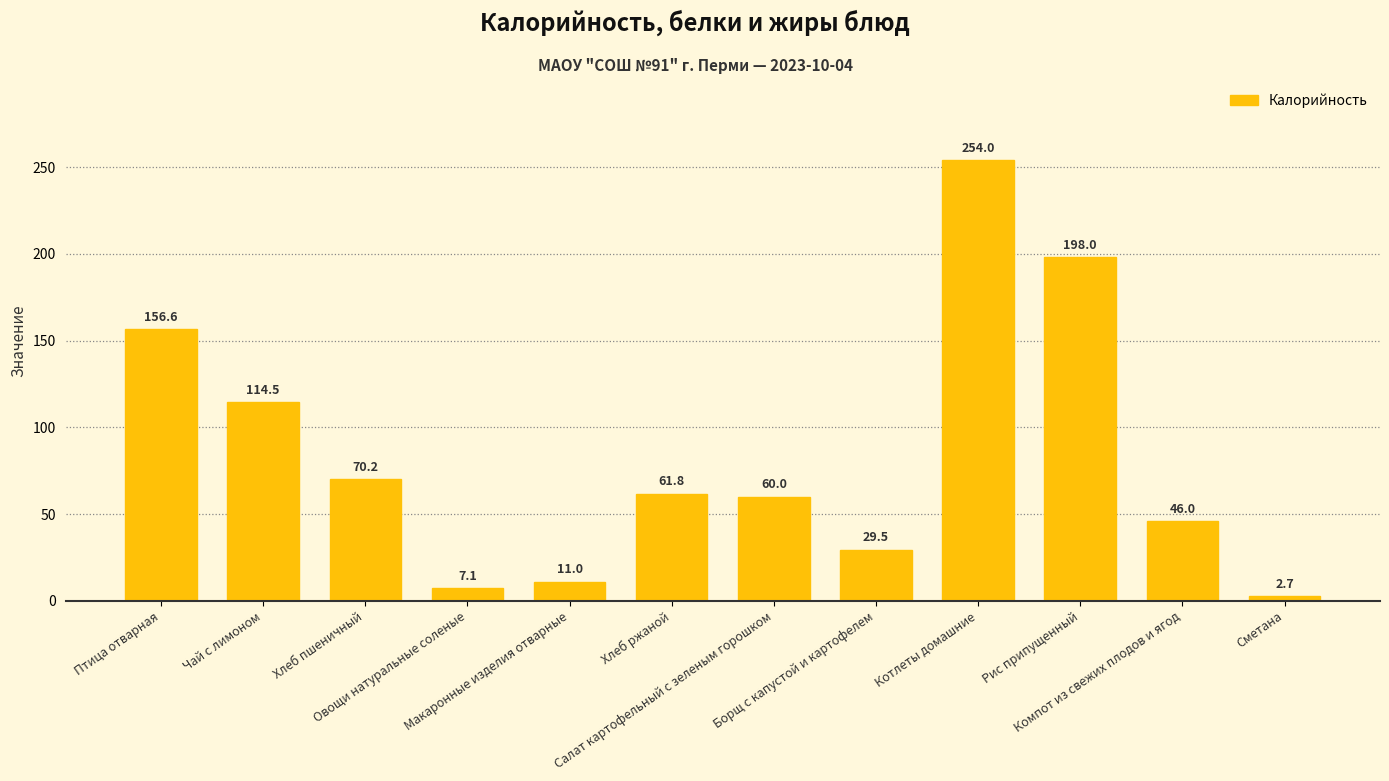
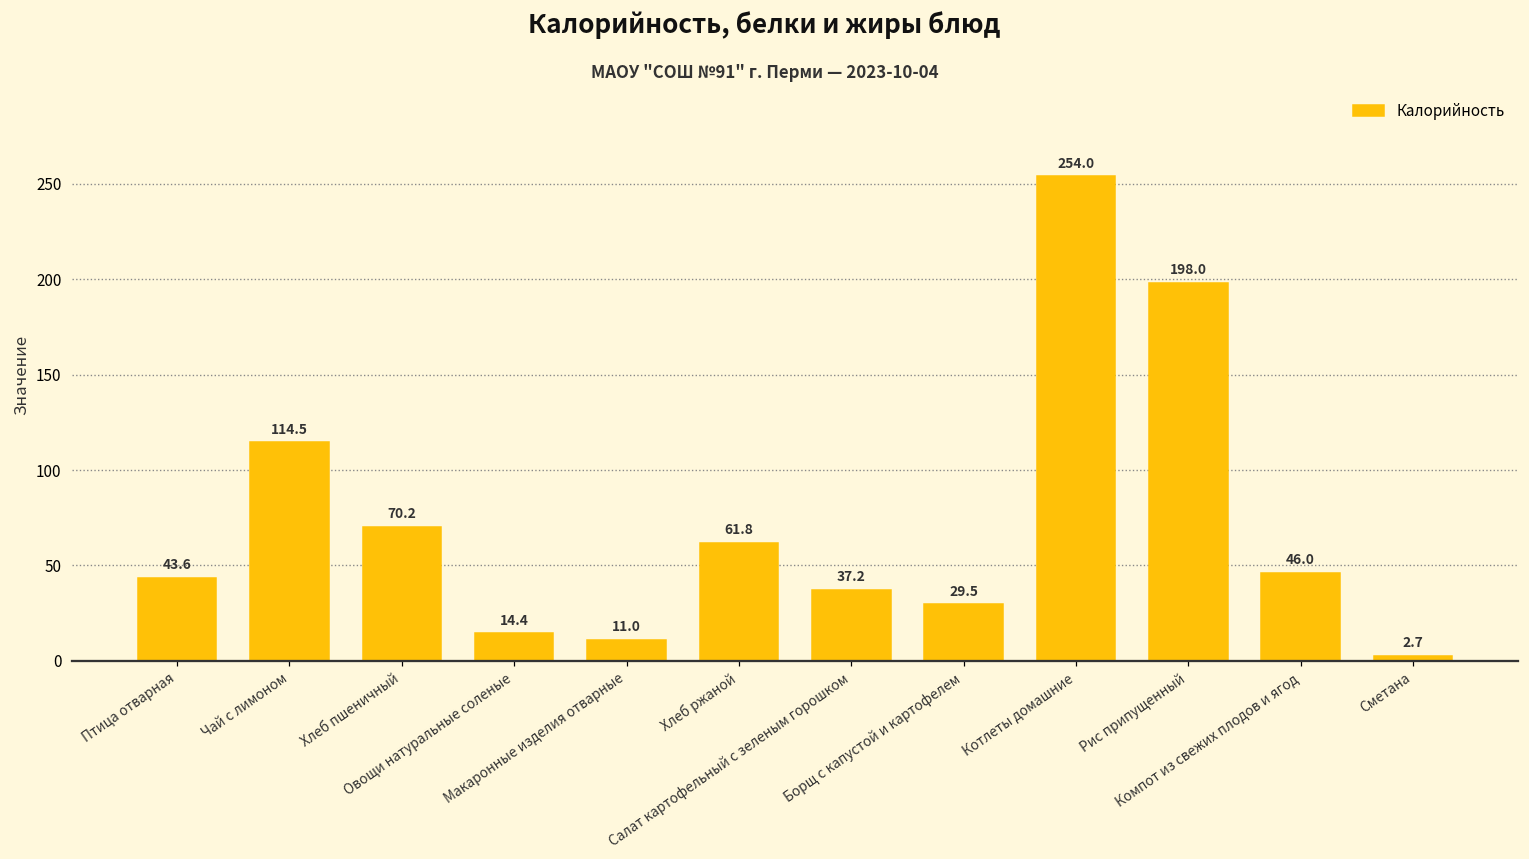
  {
-   "Птица отварная": 156.6,
+   "Птица отварная": 43.6,
    "Чай с лимоном": 114.5,
    "Хлеб пшеничный": 70.2,
-   "Овощи натуральные соленые": 7.1,
+   "Овощи натуральные соленые": 14.4,
    "Макаронные изделия отварные": 11.0,
    "Хлеб ржаной": 61.8,
-   "Салат картофельный с зеленым горошком": 60.0,
+   "Салат картофельный с зеленым горошком": 37.2,
    "Борщ с капустой и картофелем": 29.5,
    "Котлеты домашние": 254.0,
    "Рис припущенный": 198.0,
    "Компот из свежих плодов и ягод": 46.0,
    "Сметана": 2.7
  }
